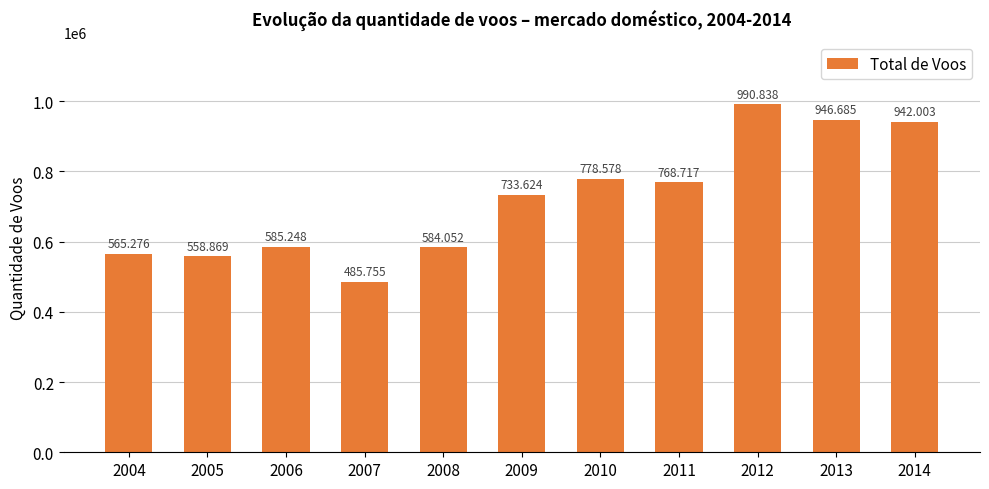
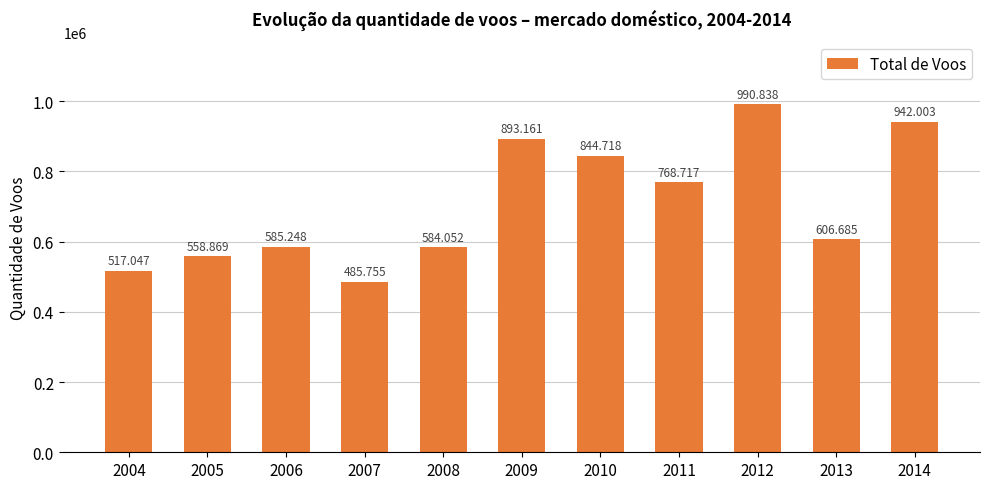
  {
-   "2004": 565.276,
-   "2009": 733.624,
-   "2010": 778.578,
-   "2013": 946.685
+   "2004": 517.047,
+   "2009": 893.161,
+   "2010": 844.718,
+   "2013": 606.685
  }
